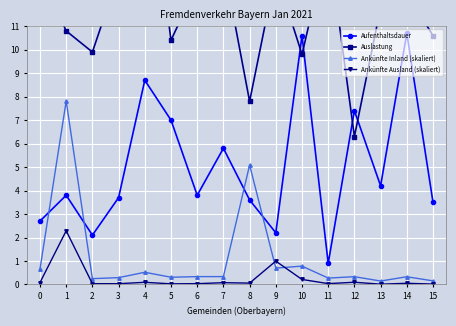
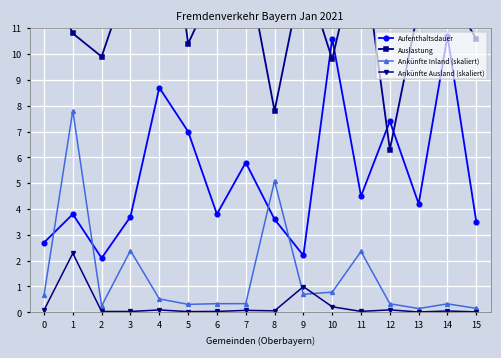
  {
    "Aufenthaltsdauer": {
      "0": 2.7,
      "1": 3.8,
      "2": 2.1,
      "3": 3.7,
      "4": 8.7,
      "5": 7.0,
      "6": 3.8,
      "7": 5.8,
      "8": 3.6,
      "9": 2.2,
      "10": 10.6,
-     "11": 0.9,
+     "11": 4.5,
      "12": 7.4,
      "13": 4.2,
      "15": 3.5
    },
    "Ankünfte Inland (skaliert)": {
      "0": 0.7,
      "1": 7.8,
      "2": 0.2,
-     "3": 0.3,
+     "3": 2.4,
      "4": 0.5,
      "5": 0.3,
      "6": 0.3,
      "7": 0.3,
      "8": 5.1,
      "9": 0.7,
      "10": 0.8,
-     "11": 0.3,
+     "11": 2.4,
      "12": 0.3,
      "13": 0.1,
      "14": 0.3,
      "15": 0.2
    }
  }
